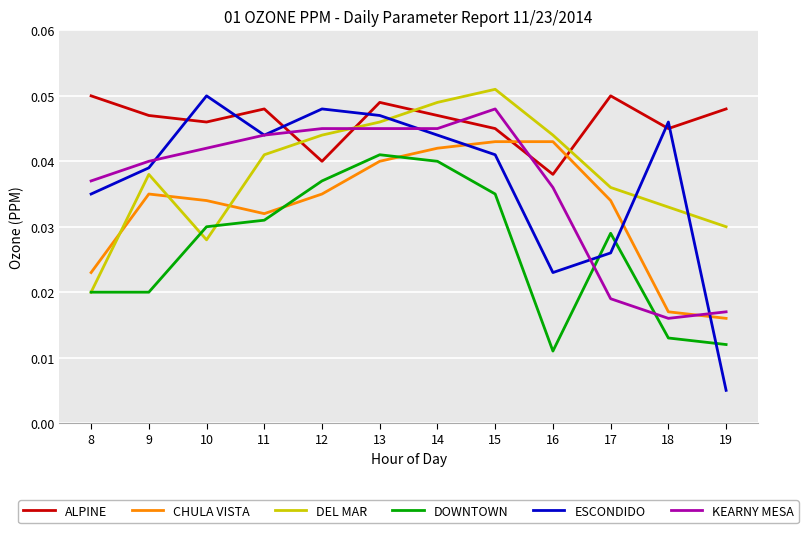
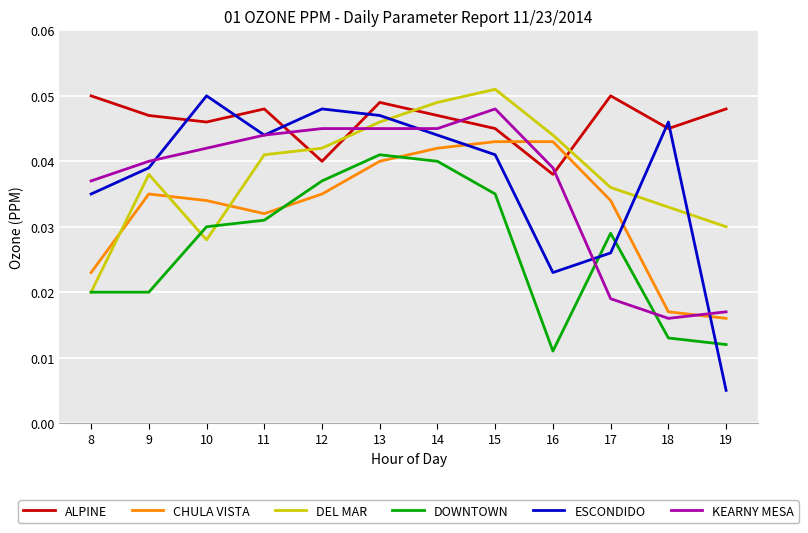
  {
    "ALPINE": {
      "8": 0.050,
      "9": 0.047,
      "10": 0.046,
      "11": 0.048,
      "12": 0.040,
      "13": 0.049,
      "14": 0.047,
      "15": 0.045,
      "16": 0.038,
      "17": 0.050,
      "18": 0.045,
      "19": 0.048
    },
    "CHULA VISTA": {
      "8": 0.023,
      "9": 0.035,
      "10": 0.034,
      "11": 0.032,
      "12": 0.035,
      "13": 0.040,
      "14": 0.042,
      "15": 0.043,
      "16": 0.043,
      "17": 0.034,
      "18": 0.017,
      "19": 0.016
    },
    "DEL MAR": {
      "9": 0.038,
      "10": 0.028,
      "11": 0.041,
-     "12": 0.044,
+     "12": 0.042,
      "13": 0.046,
      "14": 0.049,
      "15": 0.051,
      "16": 0.044,
      "17": 0.036,
      "18": 0.033,
      "19": 0.030
    },
    "DOWNTOWN": {
      "9": 0.020,
      "10": 0.030,
      "11": 0.031,
      "12": 0.037,
      "13": 0.041,
      "14": 0.040,
      "15": 0.035,
      "16": 0.011,
      "17": 0.029,
      "18": 0.013,
      "19": 0.012
    },
    "ESCONDIDO": {
      "8": 0.035,
      "9": 0.039,
      "10": 0.050,
      "12": 0.048,
      "13": 0.047,
      "14": 0.044,
      "15": 0.041,
      "16": 0.023,
      "17": 0.026,
      "18": 0.046,
      "19": 0.005
    },
    "KEARNY MESA": {
      "8": 0.037,
      "9": 0.040,
      "10": 0.042,
      "12": 0.045,
      "13": 0.045,
      "14": 0.045,
      "15": 0.048,
-     "16": 0.036,
+     "16": 0.039,
      "17": 0.019,
      "18": 0.016,
      "19": 0.017
    }
  }
